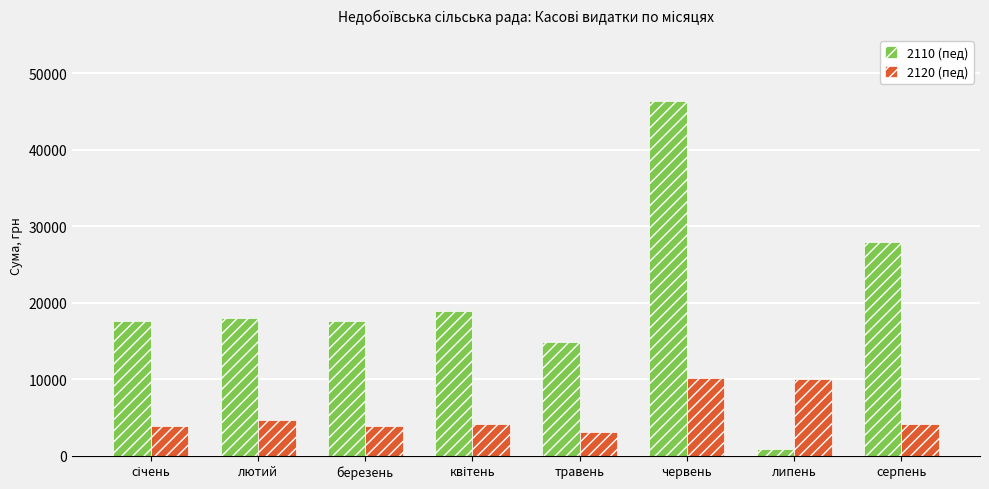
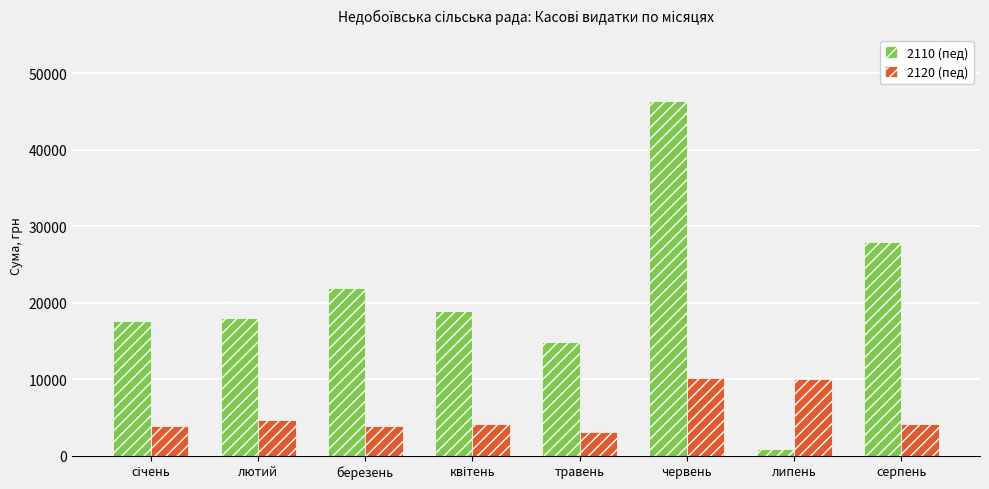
  {
    "2110 (пед)": {
      "січень": 18000,
      "лютий": 18000,
-     "березень": 18000,
+     "березень": 22000,
      "квітень": 19000,
      "травень": 15000,
      "червень": 46000,
      "липень": 1000,
      "серпень": 28000
    },
    "2120 (пед)": {
      "січень": 4000,
      "лютий": 5000,
      "березень": 4000,
      "квітень": 4000,
      "травень": 3000,
      "червень": 10000,
      "липень": 10000,
      "серпень": 4000
    }
  }
